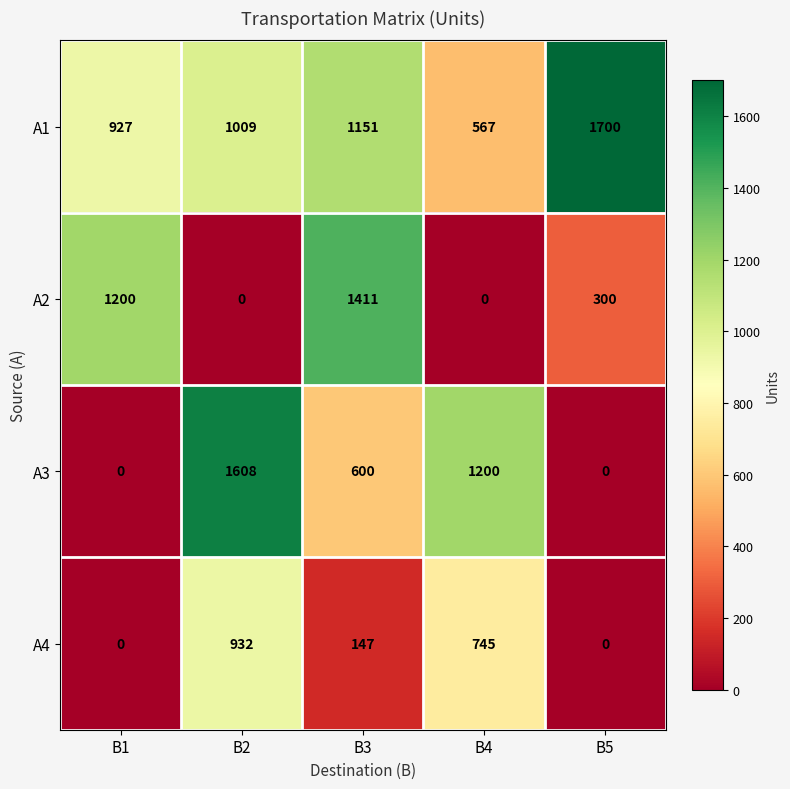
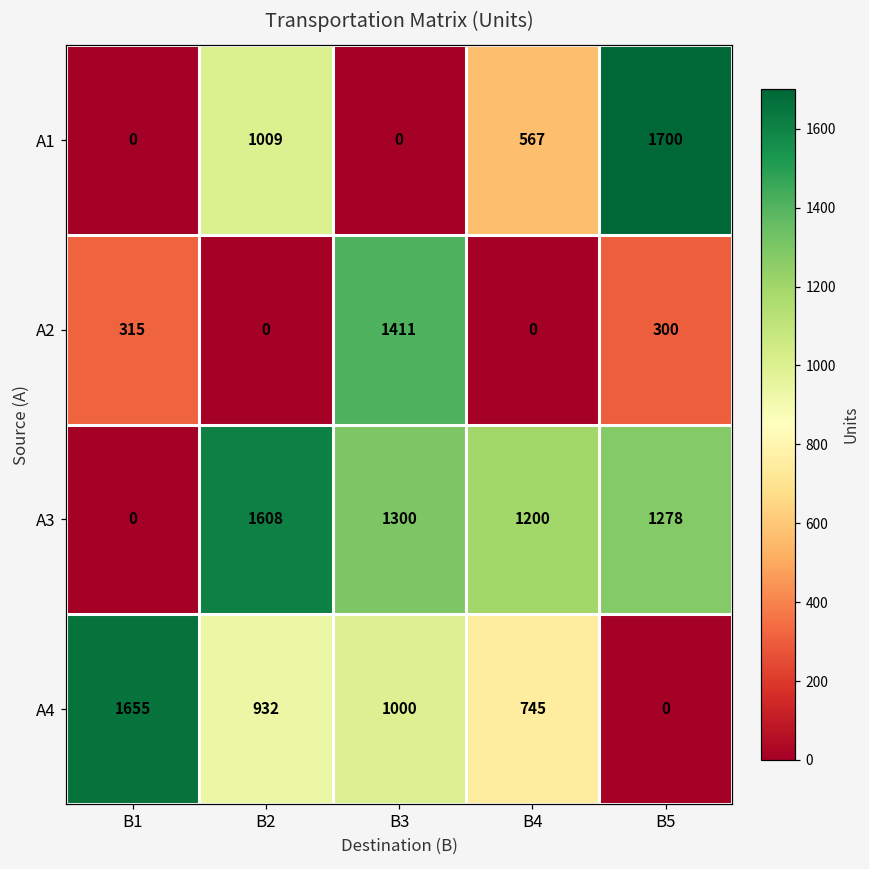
  {
    "А1": {
-     "В1": 927,
+     "В1": 0,
      "В2": 1009,
-     "В3": 1151,
+     "В3": 0,
      "В4": 567,
      "В5": 1700
    },
    "А2": {
-     "В1": 1200,
+     "В1": 315,
      "В2": 0,
      "В3": 1411,
      "В4": 0,
      "В5": 300
    },
    "А3": {
      "В1": 0,
      "В2": 1608,
-     "В3": 600,
+     "В3": 1300,
      "В4": 1200,
-     "В5": 0
+     "В5": 1278
    },
    "А4": {
-     "В1": 0,
+     "В1": 1655,
      "В2": 932,
-     "В3": 147,
+     "В3": 1000,
      "В4": 745,
      "В5": 0
    }
  }
